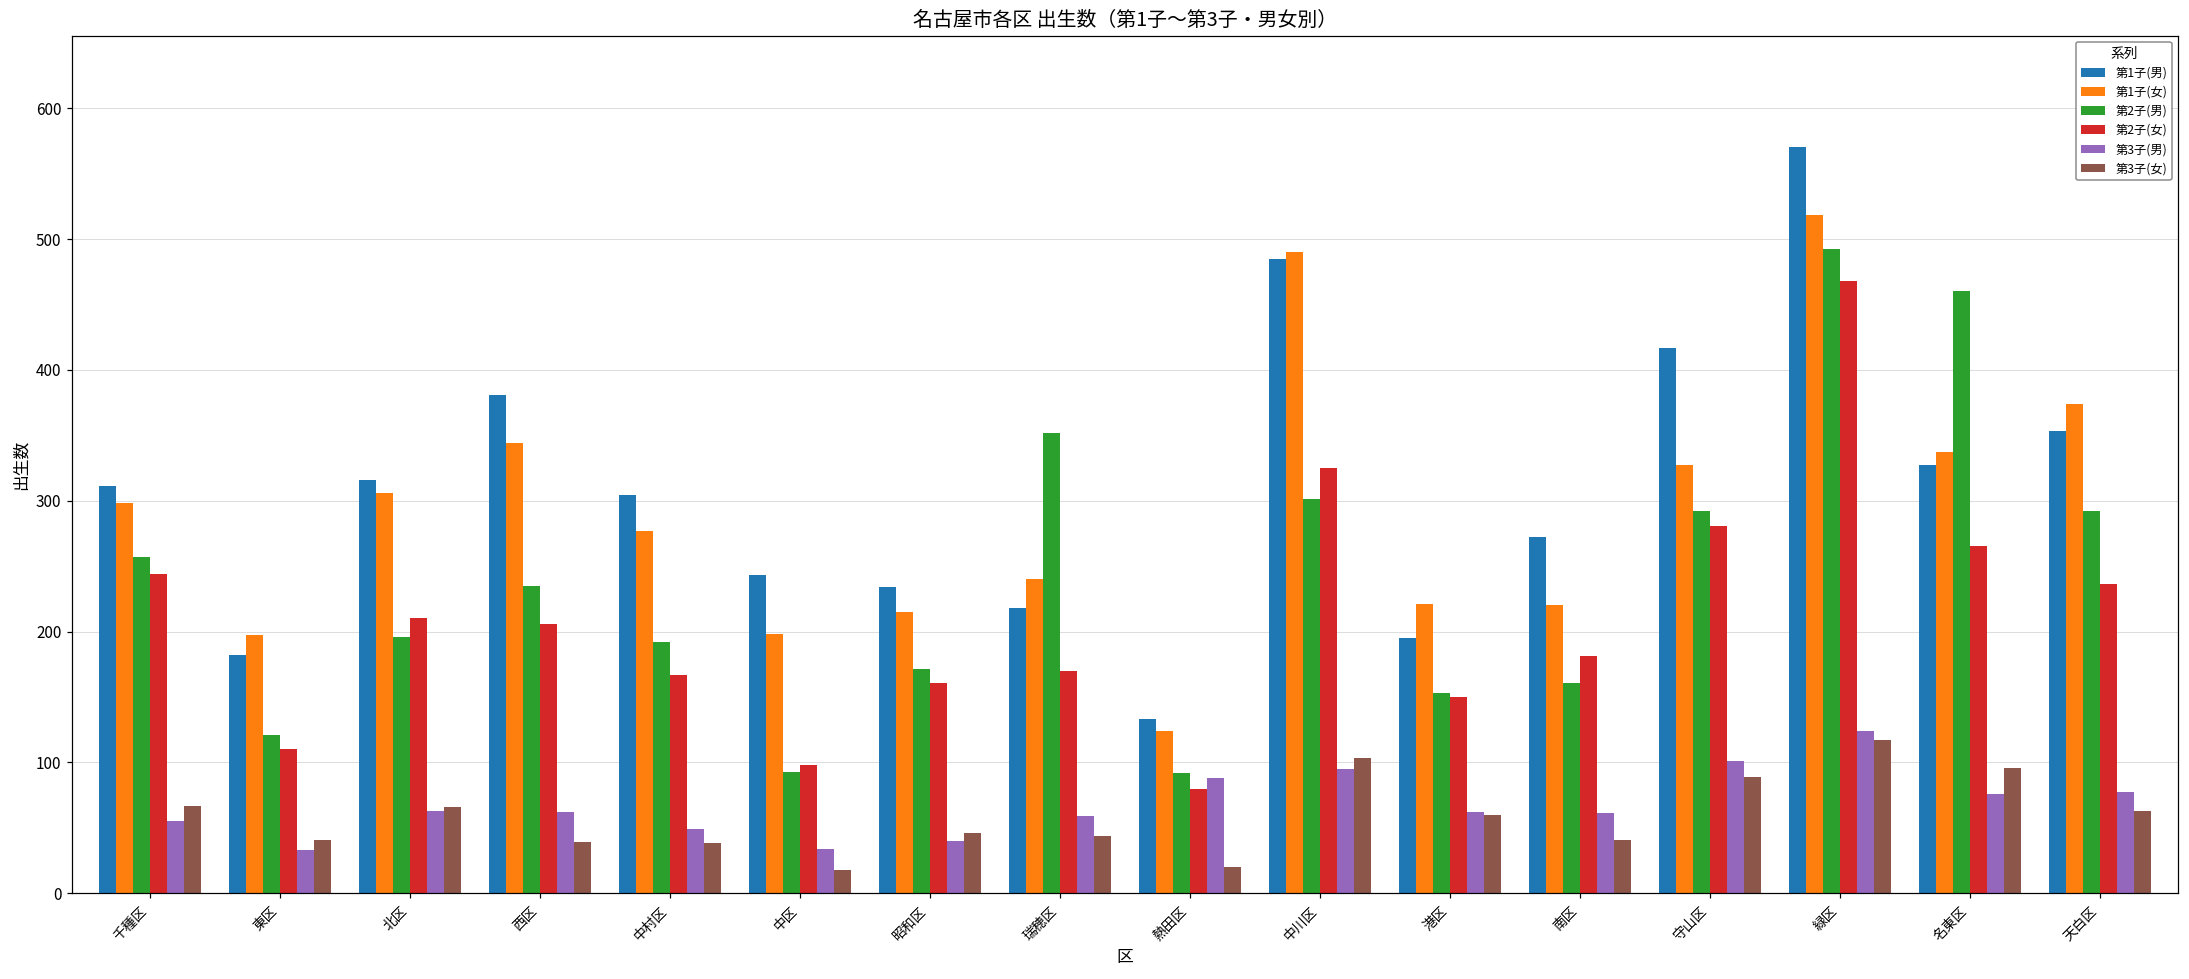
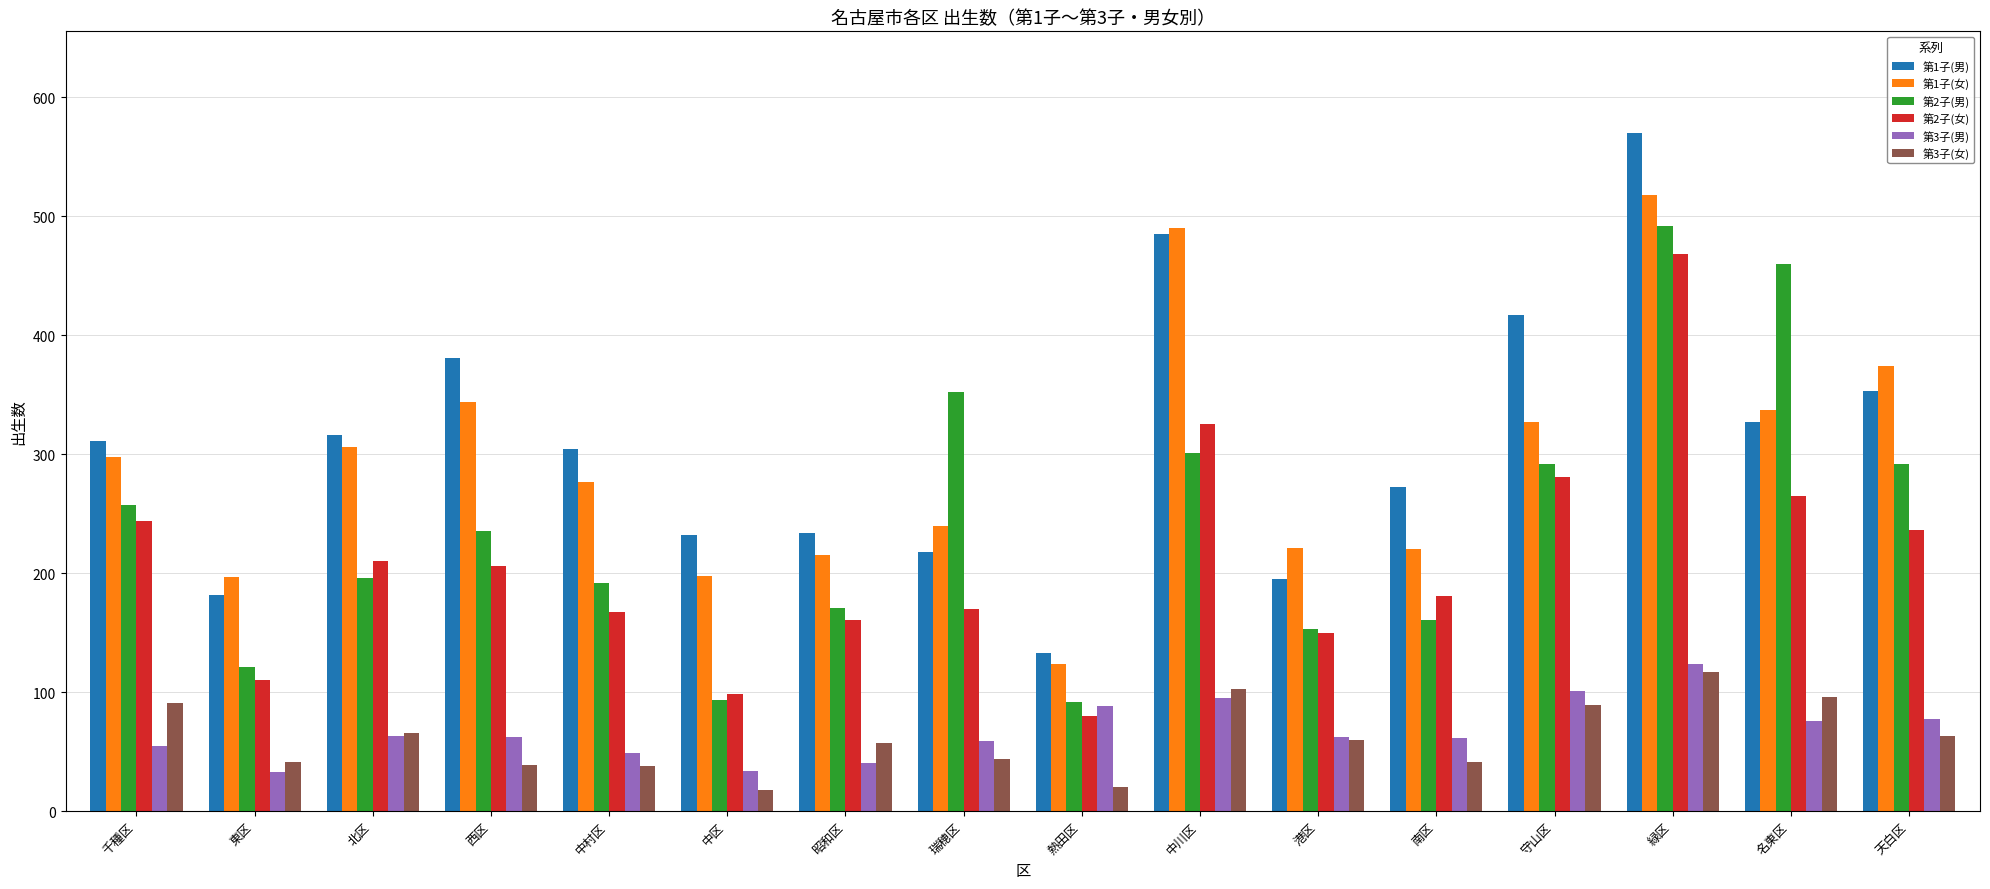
  {
    "第1子(男)": {
      "千種区": 311,
      "東区": 182,
      "北区": 316,
      "西区": 381,
      "中村区": 304,
-     "中区": 243,
+     "中区": 232,
      "昭和区": 234,
      "瑞穂区": 218,
      "熱田区": 133,
      "中川区": 485,
      "港区": 195,
      "南区": 272,
      "守山区": 417,
      "緑区": 570,
      "名東区": 327,
      "天白区": 353
    },
    "第1子(女)": {
      "千種区": 298,
      "東区": 197,
      "北区": 306,
      "西区": 344,
      "中村区": 277,
      "中区": 198,
      "昭和区": 215,
      "瑞穂区": 240,
      "熱田区": 124,
      "中川区": 490,
      "港区": 221,
      "南区": 220,
      "守山区": 327,
      "緑区": 518,
      "名東区": 337,
      "天白区": 374
    },
    "第2子(男)": {
      "千種区": 257,
      "東区": 121,
      "北区": 196,
      "西区": 235,
      "中村区": 192,
      "中区": 93,
      "昭和区": 171,
      "瑞穂区": 352,
      "熱田区": 92,
      "中川区": 301,
      "港区": 153,
      "南区": 161,
      "守山区": 292,
      "緑区": 492,
      "名東区": 460,
      "天白区": 292
    },
    "第2子(女)": {
      "千種区": 244,
      "東区": 110,
      "北区": 210,
      "西区": 206,
      "中村区": 167,
      "中区": 98,
      "昭和区": 161,
      "瑞穂区": 170,
      "熱田区": 80,
      "中川区": 325,
      "港区": 150,
      "南区": 181,
      "守山区": 281,
      "緑区": 468,
      "名東区": 265,
      "天白区": 236
    },
    "第3子(男)": {
      "千種区": 55,
      "東区": 33,
      "北区": 63,
      "西区": 62,
      "中村区": 49,
      "中区": 34,
      "昭和区": 40,
      "瑞穂区": 59,
      "熱田区": 88,
      "中川区": 95,
      "港区": 62,
      "南区": 61,
      "守山区": 101,
      "緑区": 124,
      "名東区": 76,
      "天白区": 77
    },
    "第3子(女)": {
-     "千種区": 67,
+     "千種区": 91,
      "東区": 41,
      "北区": 66,
      "西区": 39,
      "中村区": 38,
      "中区": 18,
-     "昭和区": 46,
+     "昭和区": 57,
      "瑞穂区": 44,
      "熱田区": 20,
      "中川区": 103,
      "港区": 60,
      "南区": 41,
      "守山区": 89,
      "緑区": 117,
      "名東区": 96,
      "天白区": 63
    }
  }
